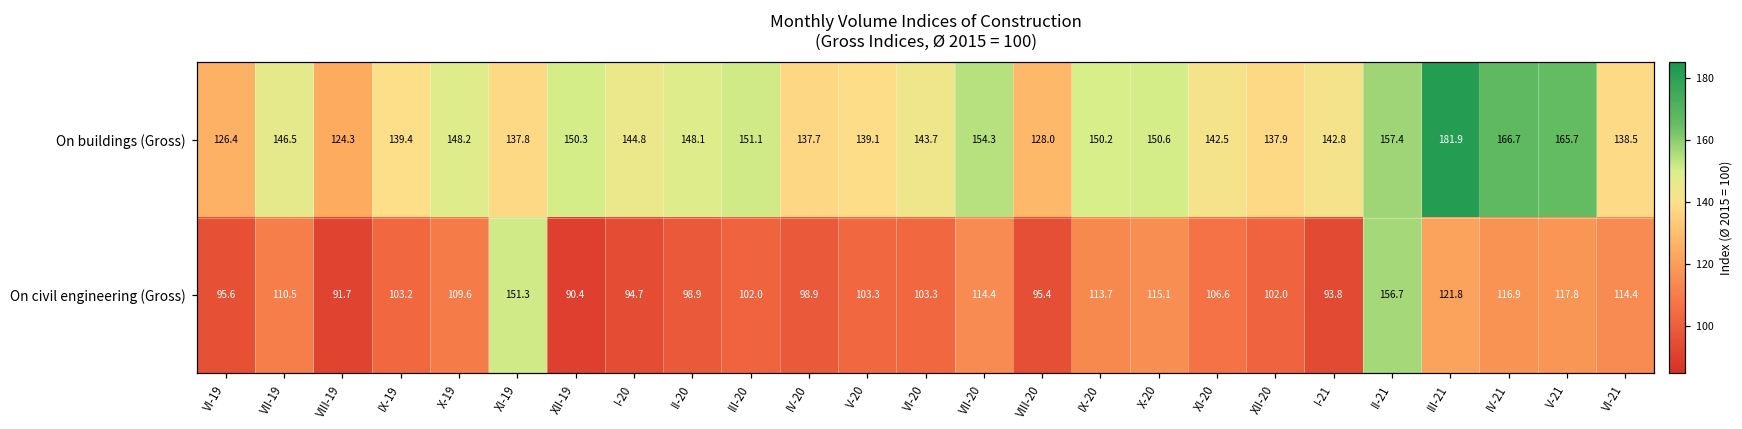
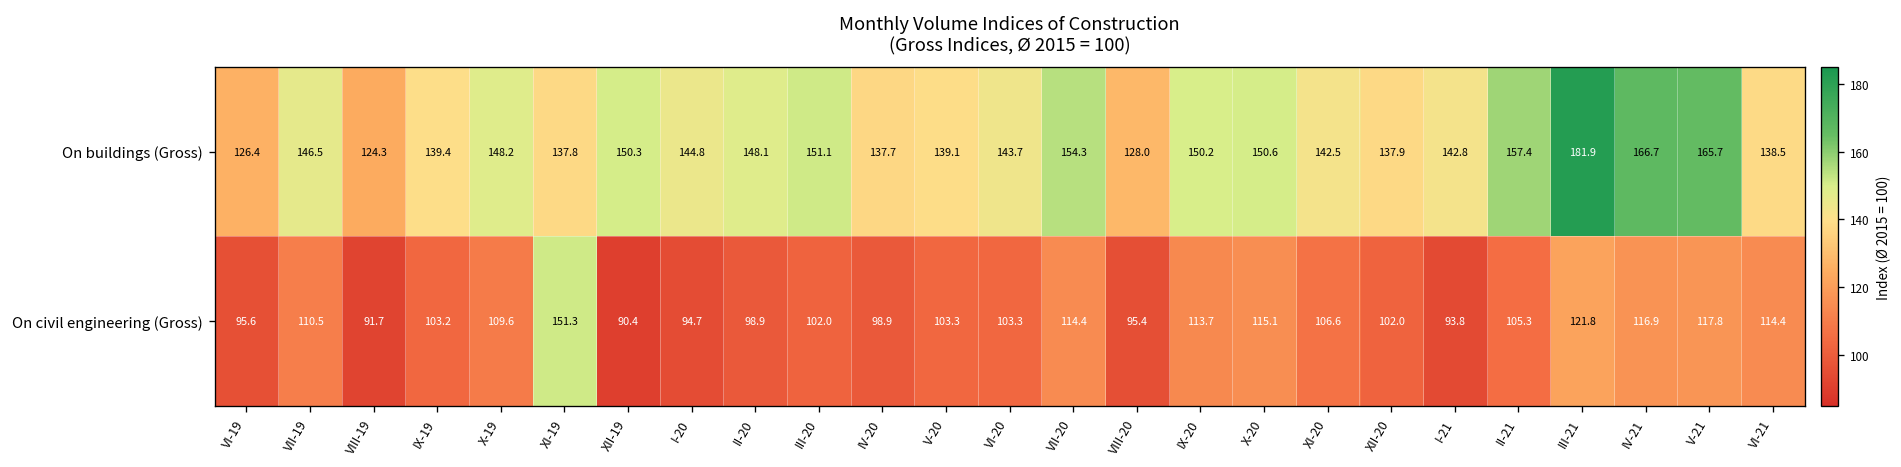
  {
    "On buildings (Gross)": {
      "VI-19": 126.4,
      "VII-19": 146.5,
      "VIII-19": 124.3,
      "IX-19": 139.4,
      "X-19": 148.2,
      "XI-19": 137.8,
      "XII-19": 150.3,
      "I-20": 144.8,
      "II-20": 148.1,
      "III-20": 151.1,
      "IV-20": 137.7,
      "V-20": 139.1,
      "VI-20": 143.7,
      "VII-20": 154.3,
      "VIII-20": 128.0,
      "IX-20": 150.2,
      "X-20": 150.6,
      "XI-20": 142.5,
      "XII-20": 137.9,
      "I-21": 142.8,
      "II-21": 157.4,
      "III-21": 181.9,
      "IV-21": 166.7,
      "V-21": 165.7,
      "VI-21": 138.5
    },
    "On civil engineering (Gross)": {
      "VI-19": 95.6,
      "VII-19": 110.5,
      "VIII-19": 91.7,
      "IX-19": 103.2,
      "X-19": 109.6,
      "XI-19": 151.3,
      "XII-19": 90.4,
      "I-20": 94.7,
      "II-20": 98.9,
      "III-20": 102.0,
      "IV-20": 98.9,
      "V-20": 103.3,
      "VI-20": 103.3,
      "VII-20": 114.4,
      "VIII-20": 95.4,
      "IX-20": 113.7,
      "X-20": 115.1,
      "XI-20": 106.6,
      "XII-20": 102.0,
      "I-21": 93.8,
-     "II-21": 156.7,
+     "II-21": 105.3,
      "III-21": 121.8,
      "IV-21": 116.9,
      "V-21": 117.8,
      "VI-21": 114.4
    }
  }
